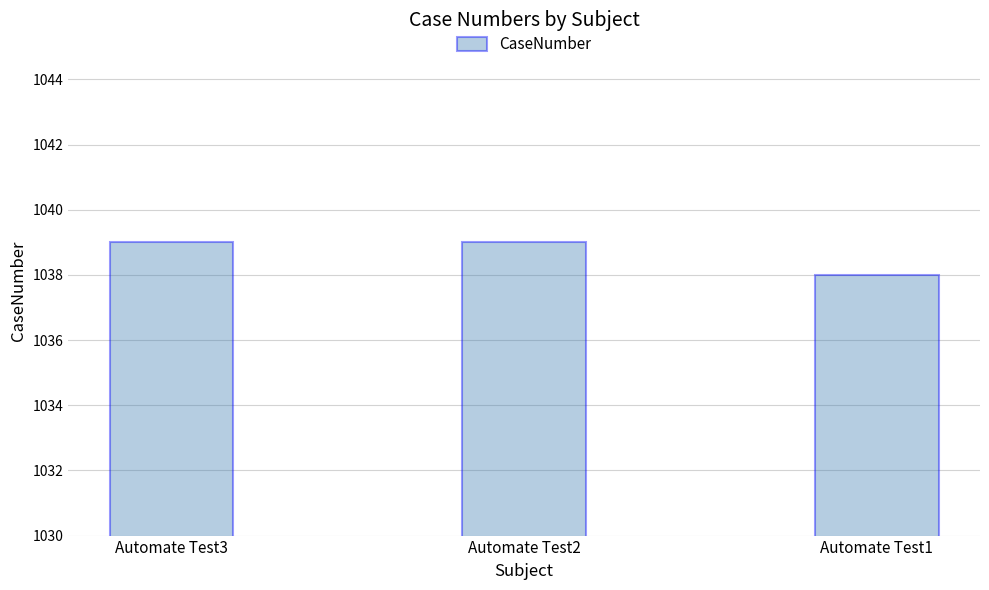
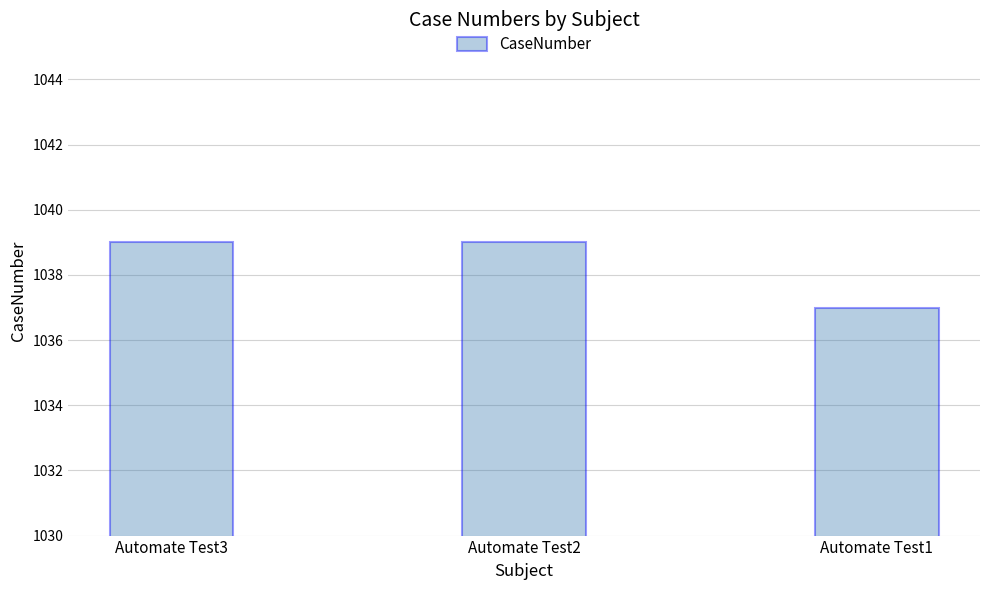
  {
    "Automate Test3": 1039,
    "Automate Test2": 1039,
-   "Automate Test1": 1038
+   "Automate Test1": 1037
  }
